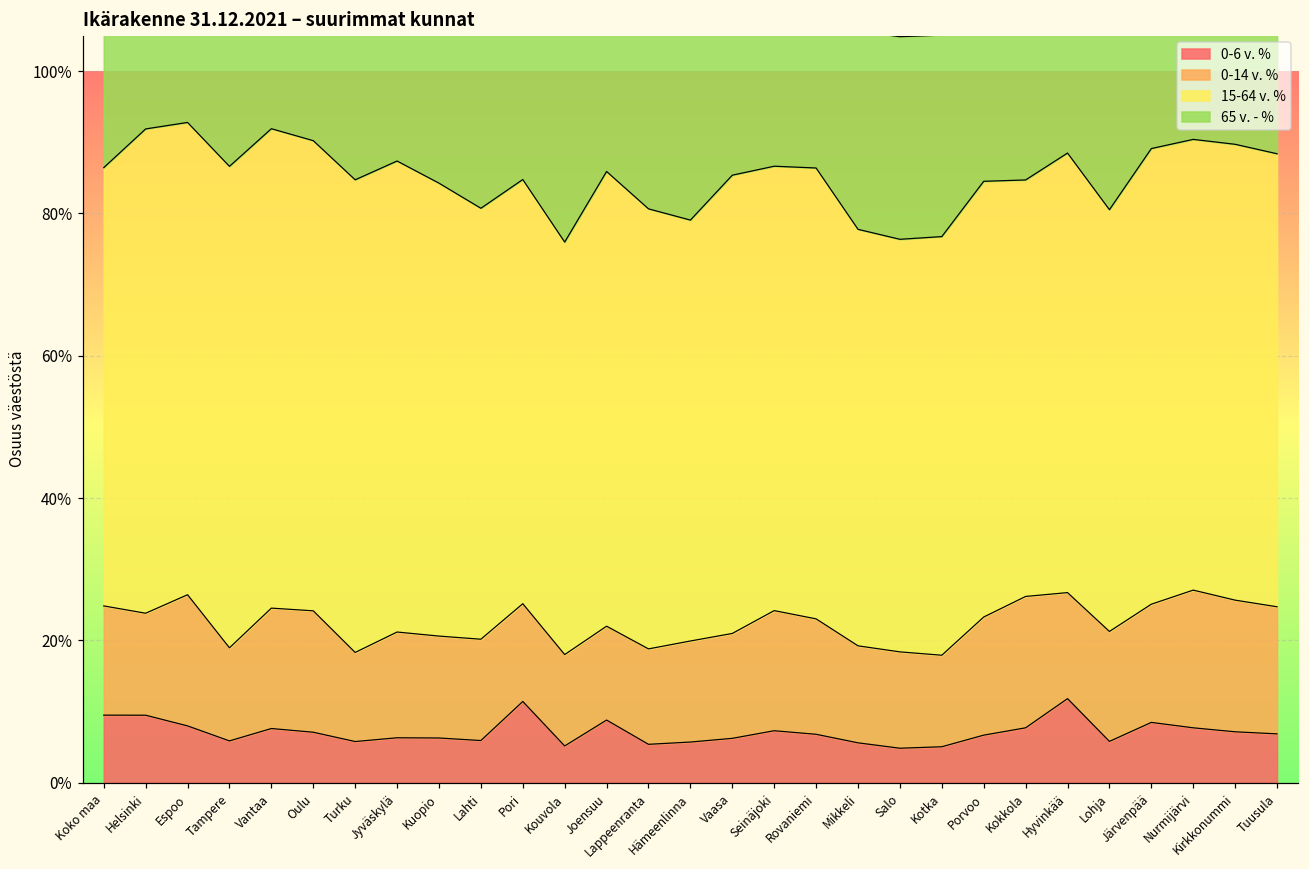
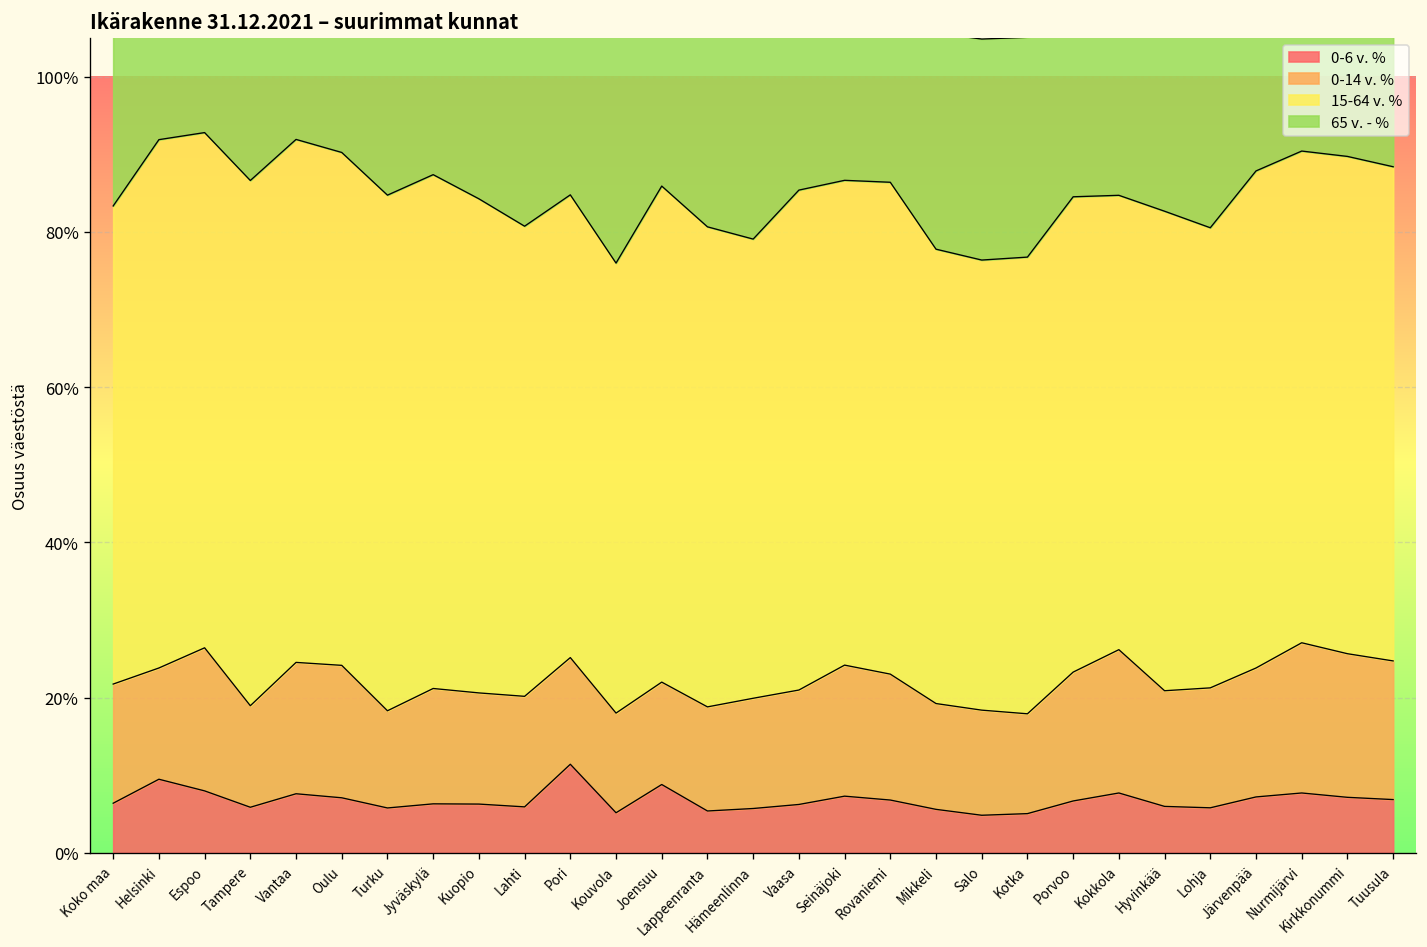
  {
    "0-6 v. %": {
-     "Koko maa": "10%",
+     "Koko maa": "6%",
      "Helsinki": "9%",
      "Espoo": "8%",
      "Tampere": "6%",
      "Vantaa": "8%",
      "Oulu": "7%",
      "Turku": "6%",
      "Jyväskylä": "6%",
      "Kuopio": "6%",
      "Lahti": "6%",
      "Pori": "11%",
      "Kouvola": "5%",
      "Joensuu": "9%",
      "Lappeenranta": "5%",
      "Hämeenlinna": "6%",
      "Vaasa": "6%",
      "Seinäjoki": "7%",
      "Rovaniemi": "7%",
      "Mikkeli": "6%",
      "Salo": "5%",
      "Kotka": "5%",
      "Porvoo": "7%",
      "Kokkola": "8%",
-     "Hyvinkää": "12%",
+     "Hyvinkää": "6%",
      "Lohja": "6%",
-     "Järvenpää": "8%",
+     "Järvenpää": "7%",
      "Nurmijärvi": "8%",
      "Kirkkonummi": "7%",
      "Tuusula": "7%"
    },
    "0-14 v. %": {
      "Koko maa": "15%",
      "Helsinki": "14%",
      "Espoo": "18%",
      "Tampere": "13%",
      "Vantaa": "17%",
      "Oulu": "17%",
      "Turku": "13%",
      "Jyväskylä": "15%",
      "Kuopio": "14%",
      "Lahti": "14%",
      "Pori": "14%",
      "Kouvola": "13%",
      "Joensuu": "13%",
      "Lappeenranta": "13%",
      "Hämeenlinna": "14%",
      "Vaasa": "15%",
      "Seinäjoki": "17%",
      "Rovaniemi": "16%",
      "Mikkeli": "14%",
      "Salo": "14%",
      "Kotka": "13%",
      "Porvoo": "17%",
      "Kokkola": "18%",
      "Hyvinkää": "15%",
      "Lohja": "15%",
      "Järvenpää": "17%",
      "Nurmijärvi": "19%",
      "Kirkkonummi": "19%",
      "Tuusula": "18%"
    },
    "15-64 v. %": {
      "Koko maa": "62%",
      "Helsinki": "68%",
      "Espoo": "66%",
      "Tampere": "68%",
      "Vantaa": "67%",
      "Oulu": "66%",
      "Turku": "66%",
      "Jyväskylä": "66%",
      "Kuopio": "64%",
      "Lahti": "61%",
      "Pori": "60%",
      "Kouvola": "58%",
      "Joensuu": "64%",
      "Lappeenranta": "62%",
      "Hämeenlinna": "59%",
      "Vaasa": "64%",
      "Seinäjoki": "62%",
      "Rovaniemi": "63%",
      "Mikkeli": "59%",
      "Salo": "58%",
      "Kotka": "59%",
      "Porvoo": "61%",
      "Kokkola": "59%",
      "Hyvinkää": "62%",
      "Lohja": "59%",
      "Järvenpää": "64%",
      "Nurmijärvi": "63%",
      "Kirkkonummi": "64%",
      "Tuusula": "64%"
    },
    "65 v. - %": {
      "Kouvola": "29%",
      "Salo": "28%",
      "Kotka": "28%"
    }
  }
